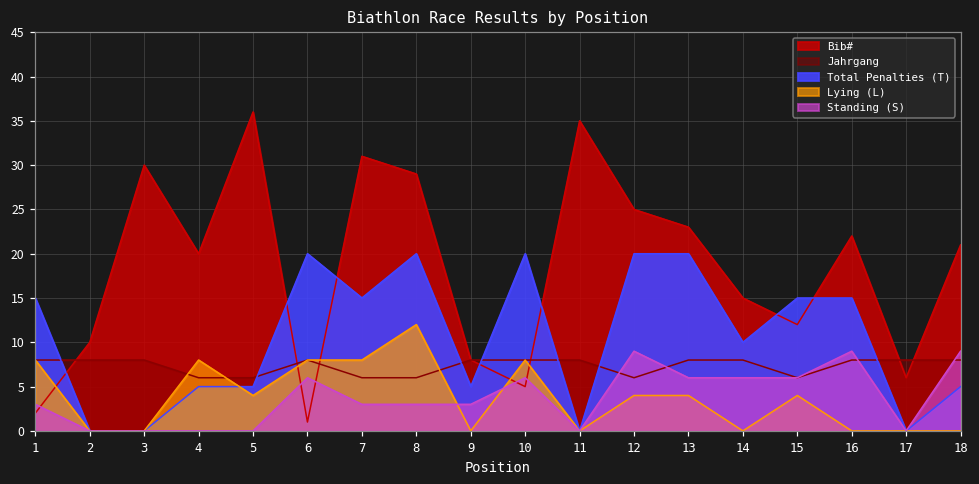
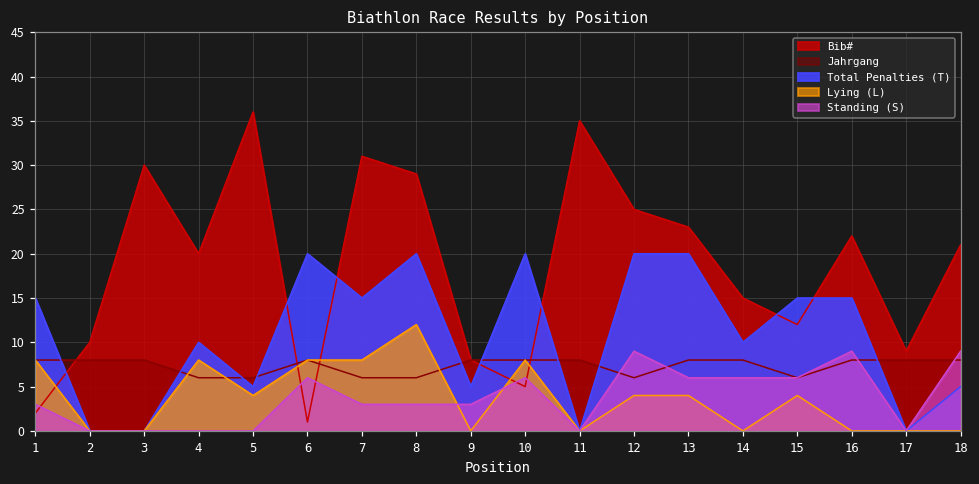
  {
    "Bib#": {
      "1": 2,
      "2": 10,
      "3": 30,
      "4": 20,
      "5": 36,
      "6": 1,
      "7": 31,
      "8": 29,
      "10": 5,
      "11": 35,
      "12": 25,
      "13": 23,
      "14": 15,
      "15": 12,
      "16": 22,
-     "17": 6,
+     "17": 9,
      "18": 21
    },
    "Jahrgang": {
      "2": 8,
      "3": 8,
      "4": 6,
      "5": 6,
      "7": 6,
      "8": 6,
      "11": 8,
      "12": 6,
      "13": 8,
      "14": 8,
      "16": 8,
      "17": 8,
      "18": 8
    },
    "Total Penalties (T)": {
      "1": 15,
-     "4": 5,
+     "4": 10,
      "5": 5,
      "6": 20,
      "7": 15,
      "8": 20,
      "9": 5,
      "10": 20,
      "12": 20,
      "13": 20,
      "14": 10,
      "15": 15,
      "16": 15,
      "18": 5
    },
    "Lying (L)": {
      "4": 8,
      "5": 4,
      "7": 8,
      "8": 12,
      "9": 0,
      "12": 4,
      "13": 4,
      "14": 0,
      "15": 4,
      "16": 0,
      "18": 0
    },
    "Standing (S)": {
      "1": 3,
      "4": 0,
      "5": 0,
      "6": 6,
      "7": 3,
      "8": 3,
      "9": 3,
      "10": 6,
      "12": 9,
      "13": 6,
      "14": 6,
      "16": 9,
      "18": 9
    }
  }
